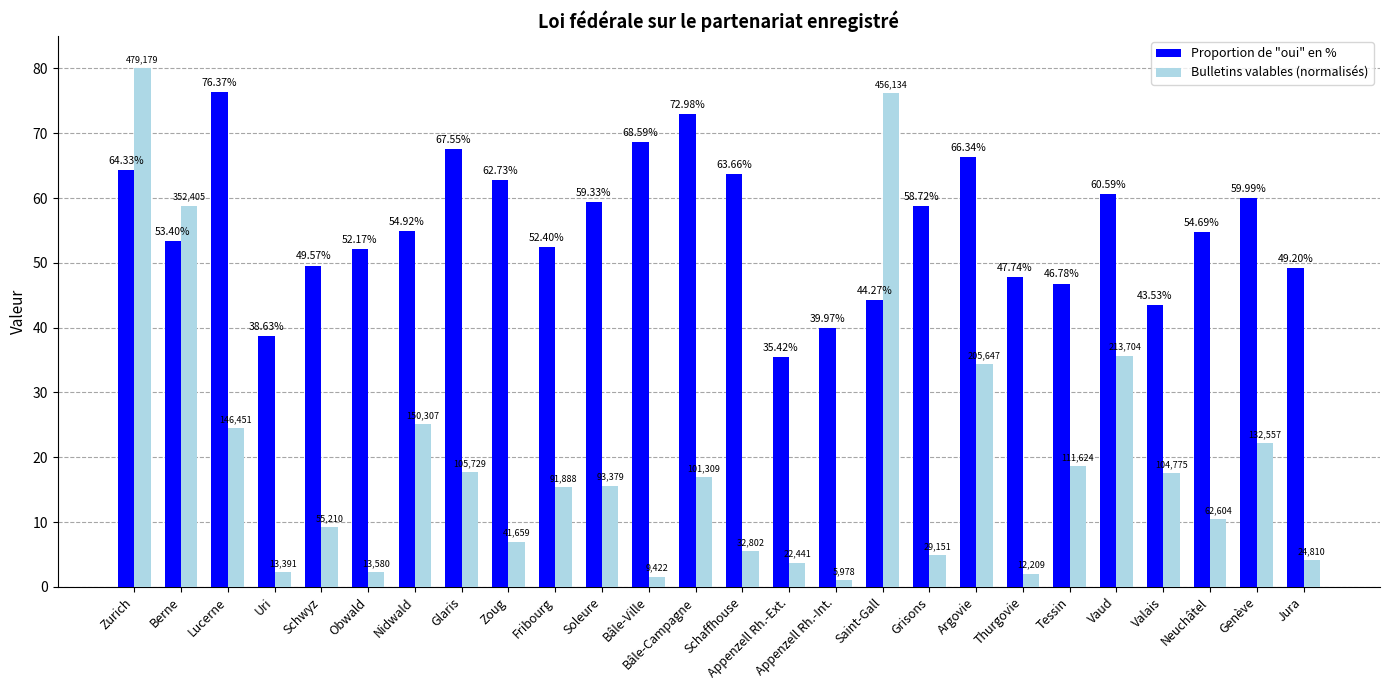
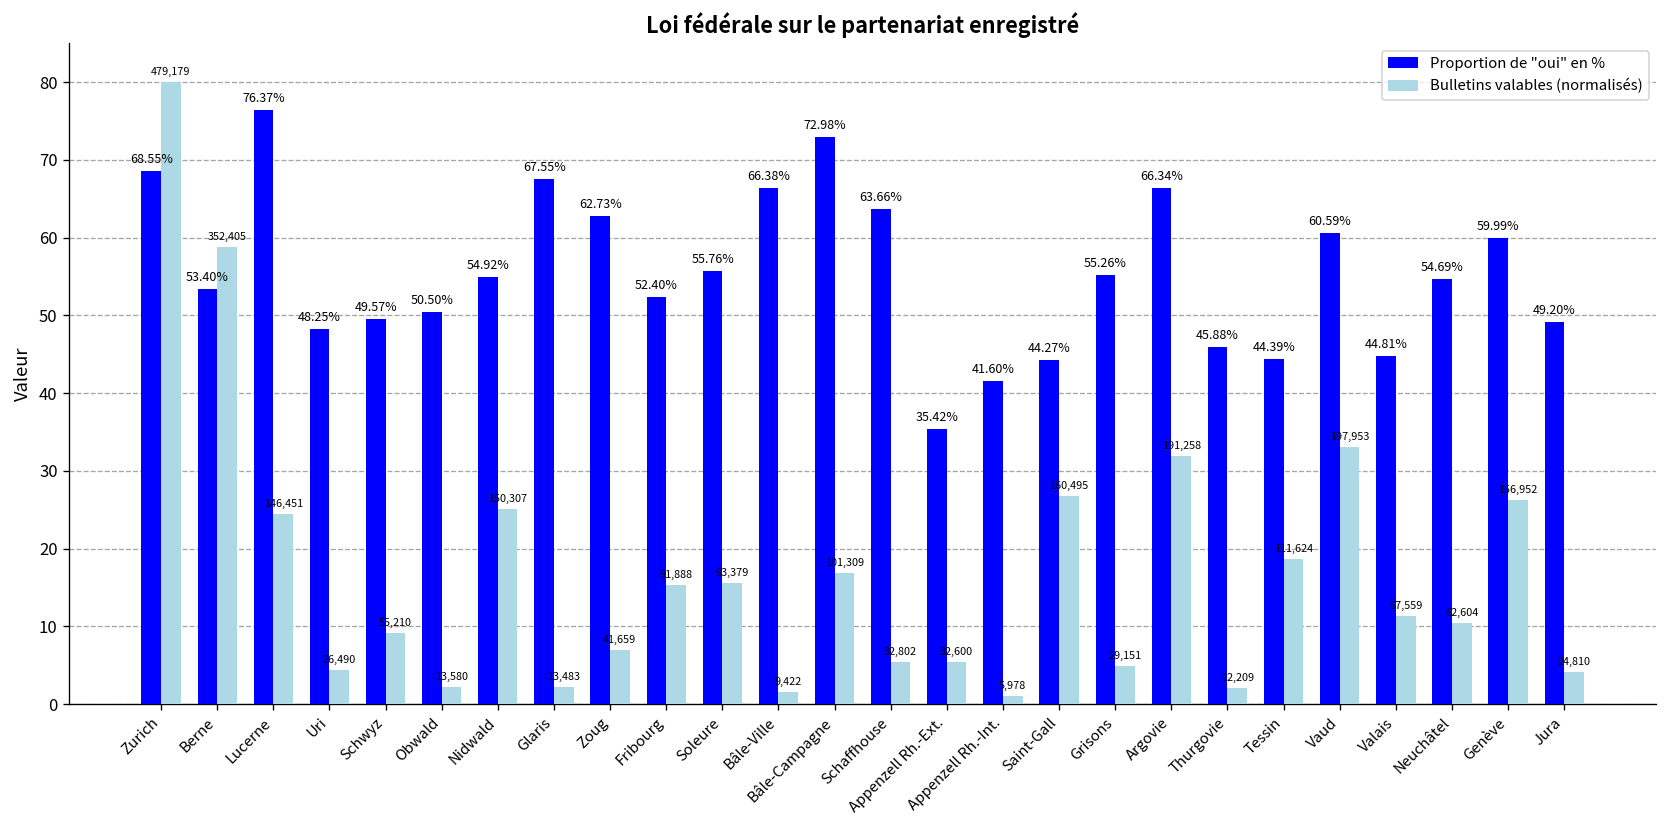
  {
    "Proportion de \"oui\" en %": {
-     "Zurich": "64.33%",
+     "Zurich": "68.55%",
      "Berne": "53.40%",
      "Lucerne": "76.37%",
-     "Uri": "38.63%",
+     "Uri": "48.25%",
      "Schwyz": "49.57%",
-     "Obwald": "52.17%",
+     "Obwald": "50.50%",
      "Nidwald": "54.92%",
      "Glaris": "67.55%",
      "Zoug": "62.73%",
      "Fribourg": "52.40%",
-     "Soleure": "59.33%",
-     "Bâle-Ville": "68.59%",
+     "Soleure": "55.76%",
+     "Bâle-Ville": "66.38%",
      "Bâle-Campagne": "72.98%",
      "Schaffhouse": "63.66%",
      "Appenzell Rh.-Ext.": "35.42%",
-     "Appenzell Rh.-Int.": "39.97%",
+     "Appenzell Rh.-Int.": "41.60%",
      "Saint-Gall": "44.27%",
-     "Grisons": "58.72%",
+     "Grisons": "55.26%",
      "Argovie": "66.34%",
-     "Thurgovie": "47.74%",
-     "Tessin": "46.78%",
+     "Thurgovie": "45.88%",
+     "Tessin": "44.39%",
      "Vaud": "60.59%",
-     "Valais": "43.53%",
+     "Valais": "44.81%",
      "Neuchâtel": "54.69%",
      "Genève": "59.99%",
      "Jura": "49.20%"
    },
    "Bulletins valables (normalisés)": {
-     "Uri": "13,391",
-     "Glaris": "105,729",
-     "Appenzell Rh.-Ext.": "22,441",
-     "Saint-Gall": "456,134",
-     "Argovie": "205,647",
-     "Vaud": "213,704",
-     "Valais": "104,775",
-     "Genève": "132,557"
+     "Uri": "26,490",
+     "Glaris": "13,483",
+     "Appenzell Rh.-Ext.": "32,600",
+     "Saint-Gall": "160,495",
+     "Argovie": "191,258",
+     "Vaud": "197,953",
+     "Valais": "67,559",
+     "Genève": "156,952"
    }
  }
